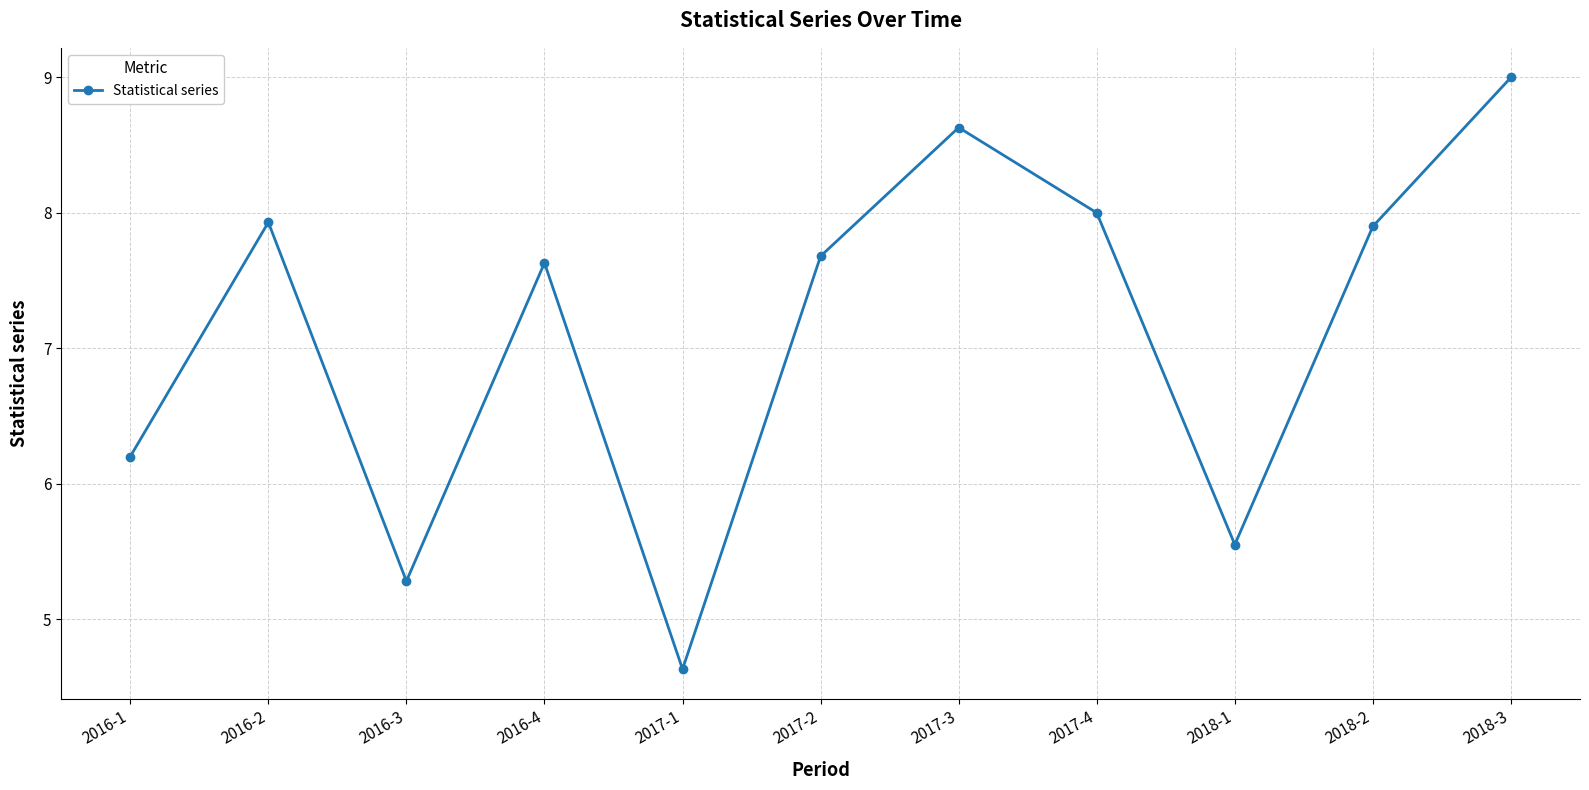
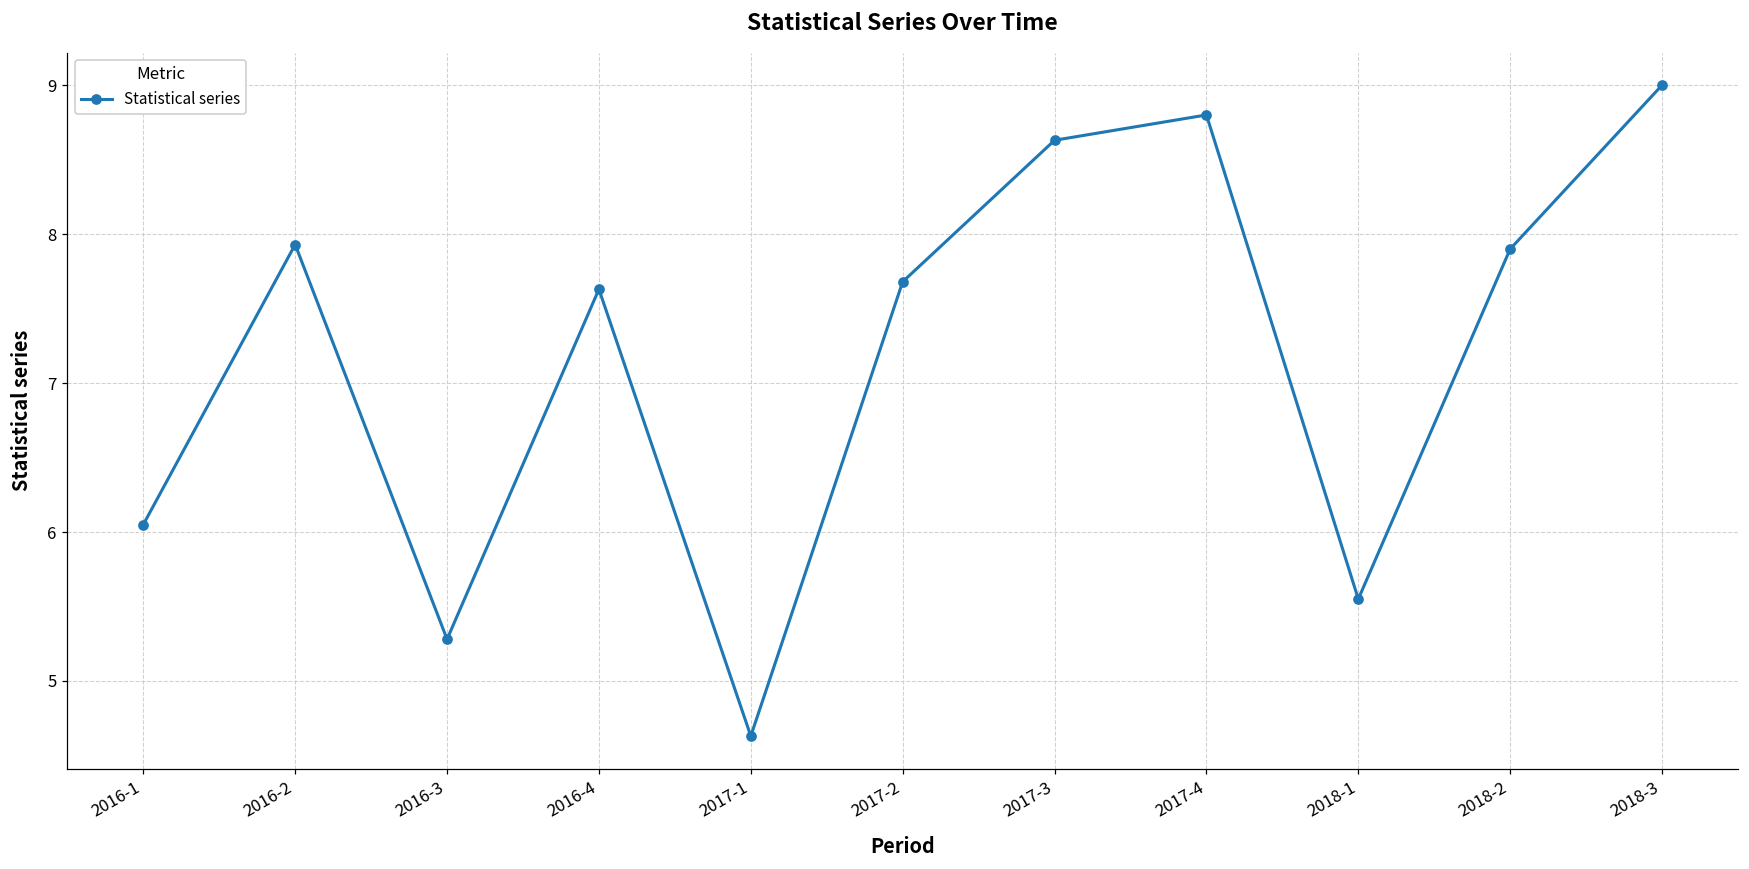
  {
-   "2016-1": 6.20,
+   "2016-1": 6.05,
    "2016-2": 7.93,
    "2016-3": 5.28,
    "2016-4": 7.63,
    "2017-1": 4.63,
    "2017-2": 7.68,
    "2017-3": 8.63,
-   "2017-4": 8.0,
+   "2017-4": 8.8,
    "2018-1": 5.55,
    "2018-2": 7.90,
    "2018-3": 9.00
  }
